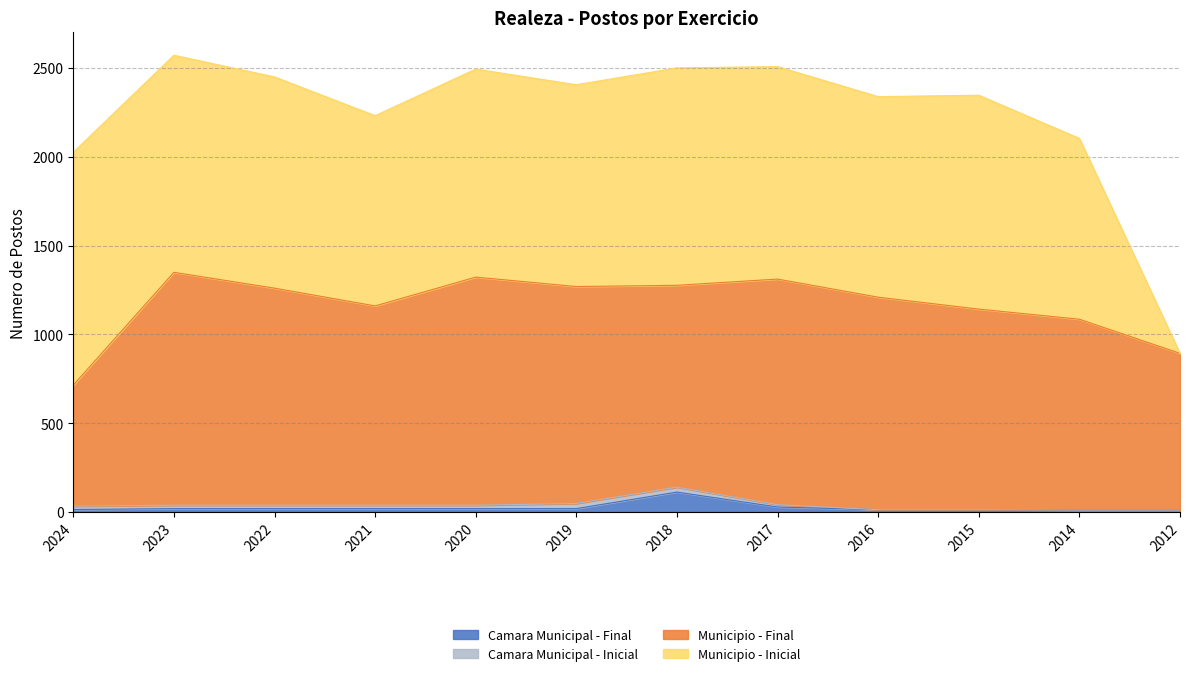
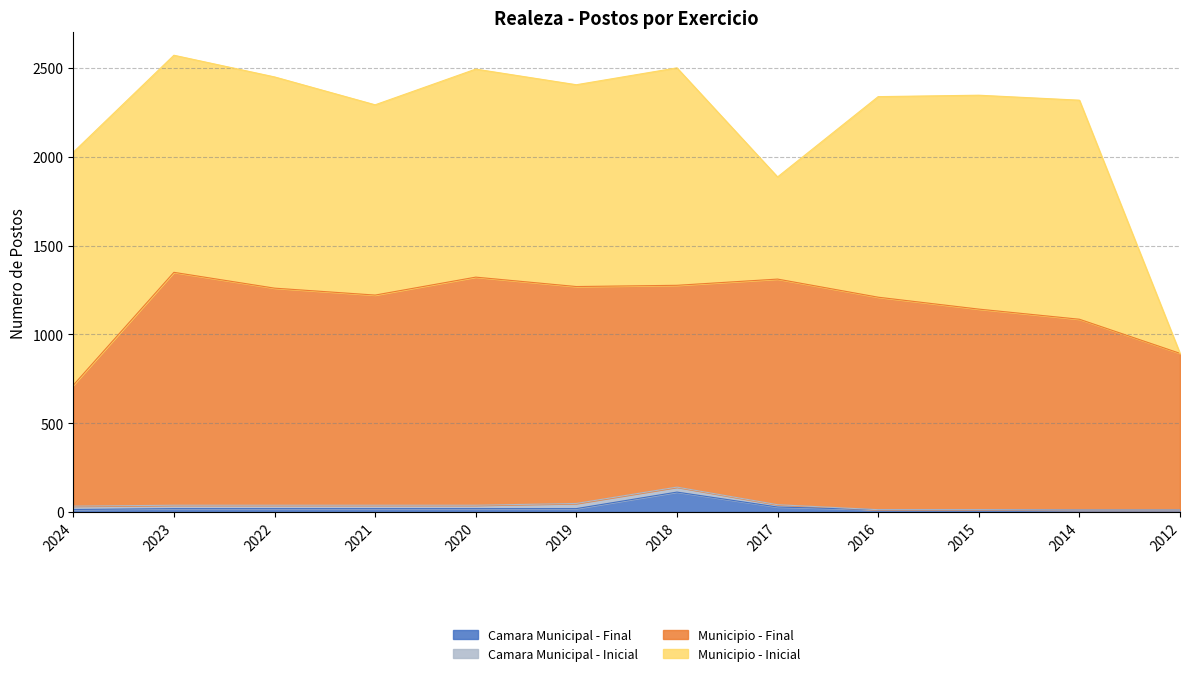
  {
    "Camara Municipal - Final": {
      "2024": 10,
      "2023": 20,
      "2022": 20,
      "2021": 20,
      "2020": 20,
      "2019": 20,
      "2018": 110
    },
    "Camara Municipal - Inicial": {
      "2024": 20,
      "2023": 20,
      "2022": 20,
      "2021": 20,
      "2020": 20,
      "2019": 30,
      "2018": 30
    },
    "Municipio - Final": {
      "2024": 680,
      "2023": 1310,
      "2022": 1220,
-     "2021": 1120,
+     "2021": 1180,
      "2020": 1280,
      "2019": 1220,
      "2018": 1140,
      "2017": 1270,
      "2016": 1200,
      "2015": 1130,
      "2014": 1070
    },
    "Municipio - Inicial": {
      "2024": 1310,
      "2023": 1220,
      "2022": 1190,
      "2021": 1070,
      "2020": 1170,
      "2019": 1140,
      "2018": 1220,
-     "2017": 1200,
+     "2017": 580,
      "2016": 1130,
      "2015": 1200,
-     "2014": 1020
+     "2014": 1230
    }
  }
